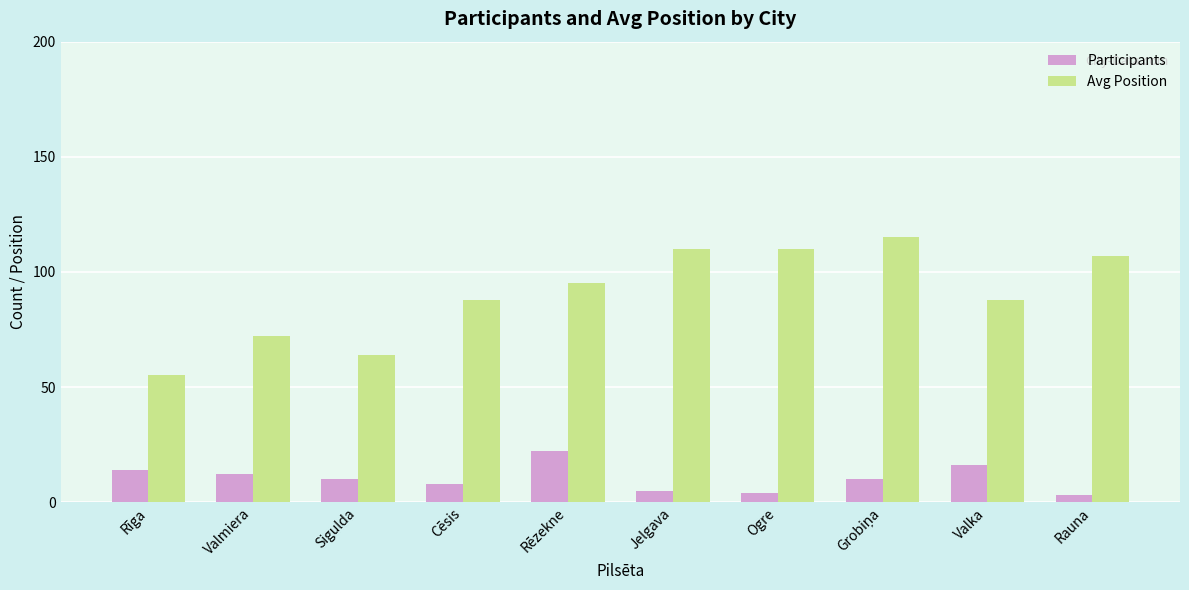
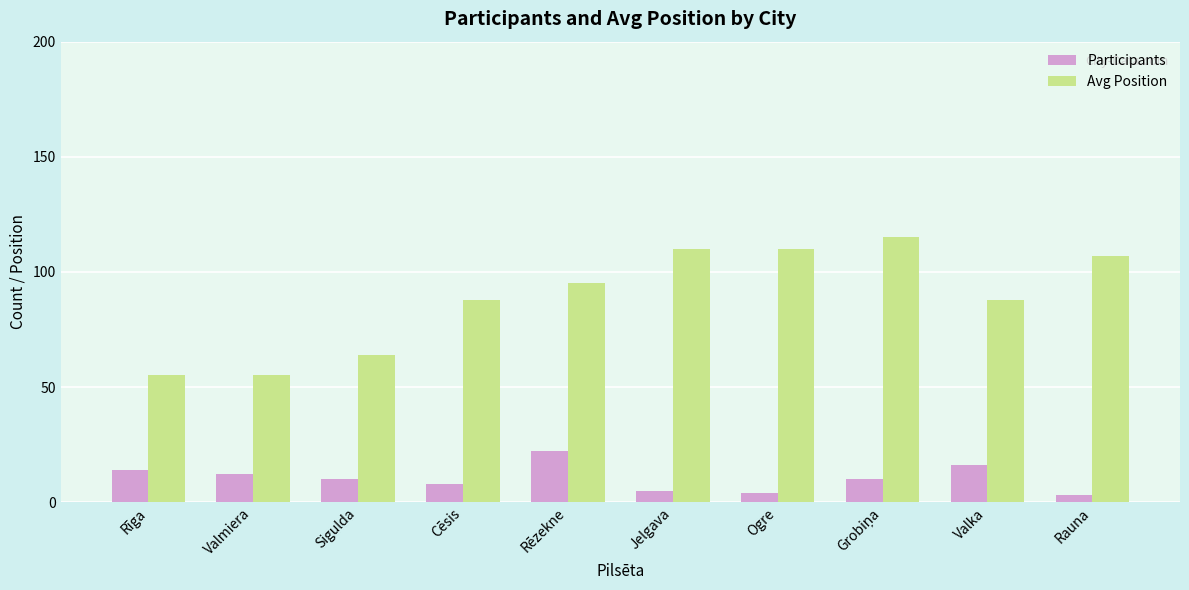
  {
    "Participants": {
      "Rīga": 14,
      "Valmiera": 12,
      "Sigulda": 10,
      "Cēsis": 8,
      "Rēzekne": 22,
      "Jelgava": 5,
      "Ogre": 4,
      "Grobiņa": 10,
      "Valka": 16,
      "Rauna": 3
    },
    "Avg Position": {
      "Rīga": 55,
-     "Valmiera": 72,
+     "Valmiera": 55,
      "Sigulda": 64,
      "Cēsis": 88,
      "Rēzekne": 95,
      "Jelgava": 110,
      "Ogre": 110,
      "Grobiņa": 115,
      "Valka": 88,
      "Rauna": 107
    }
  }
